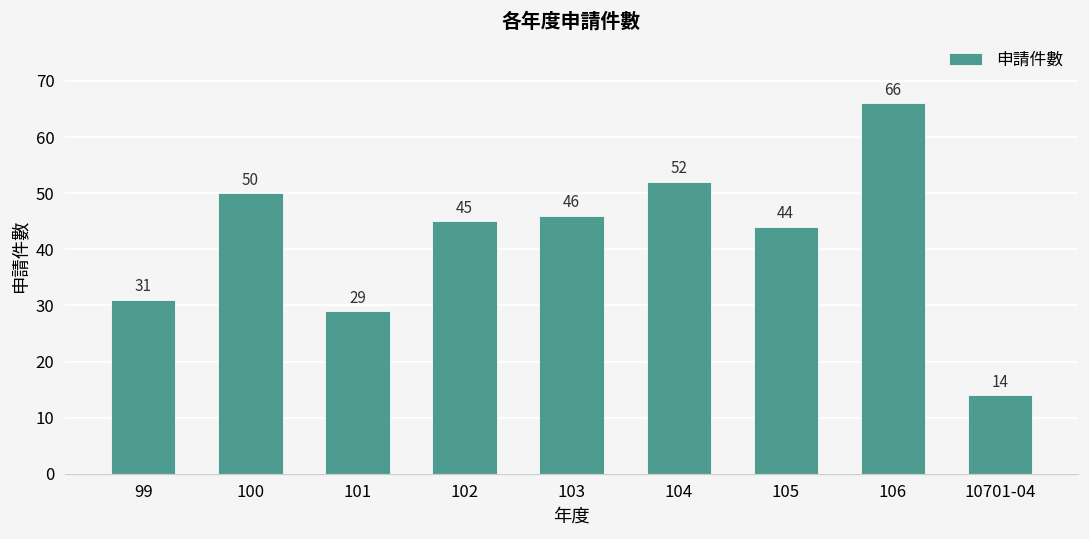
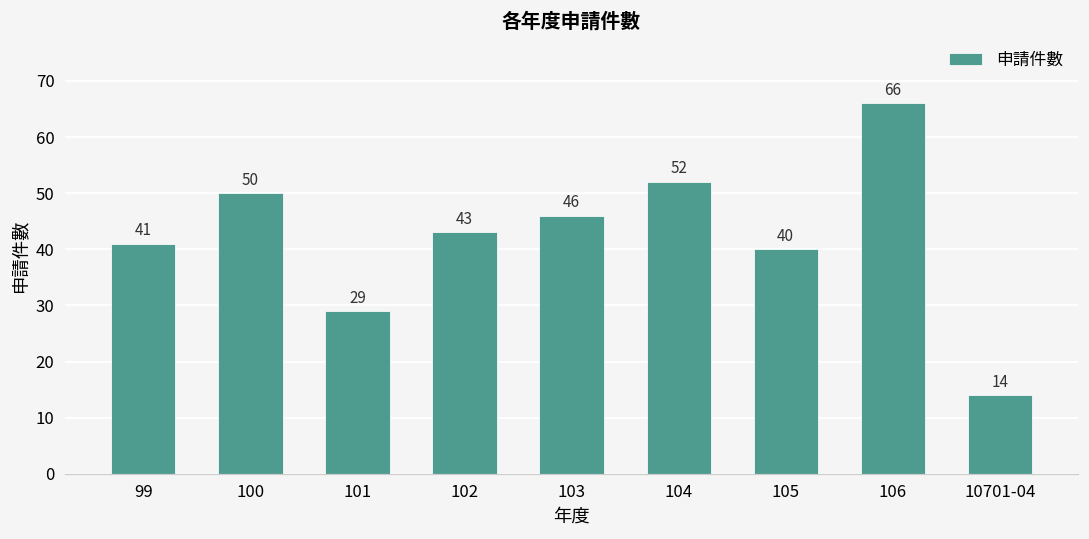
  {
-   "99": 31,
+   "99": 41,
    "100": 50,
    "101": 29,
-   "102": 45,
+   "102": 43,
    "103": 46,
    "104": 52,
-   "105": 44,
+   "105": 40,
    "106": 66,
    "10701-04": 14
  }
